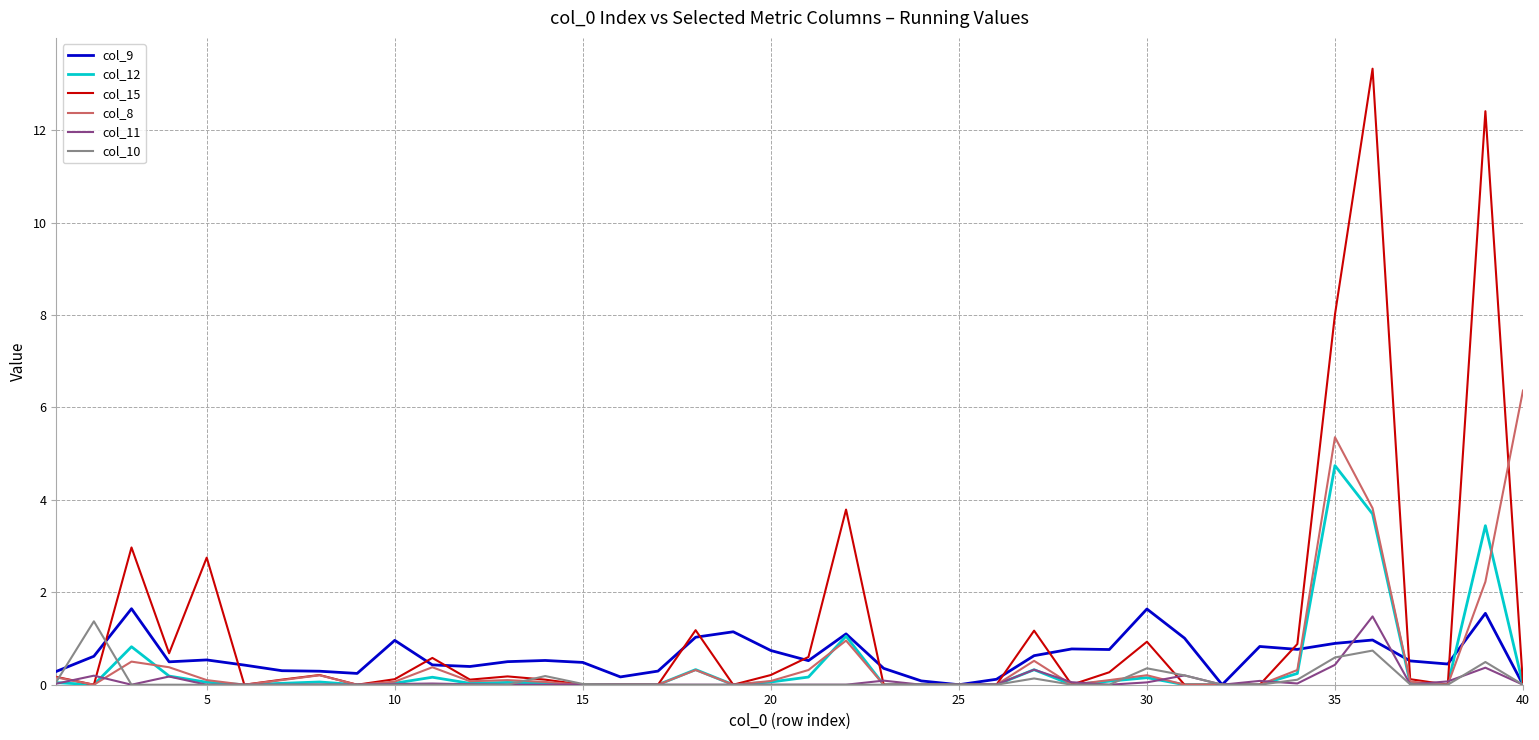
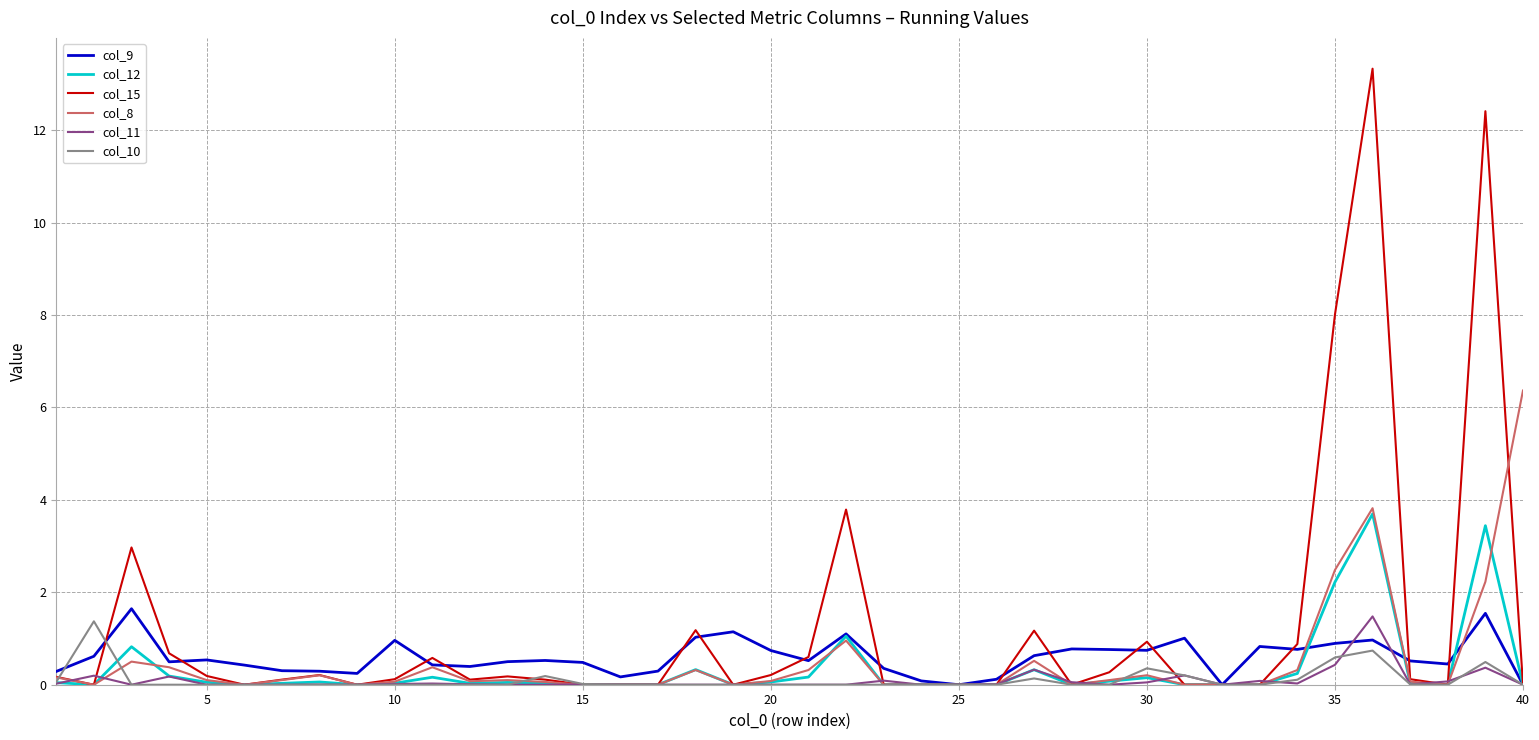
  {
    "col_9": {
      "5": 0.5,
      "10": 1.0,
      "15": 0.5,
      "20": 0.7,
-     "30": 1.6,
+     "30": 0.7,
      "35": 0.9
    },
    "col_12": {
-     "35": 4.7
+     "35": 2.2
    },
    "col_15": {
-     "5": 2.8,
+     "5": 0.2,
      "20": 0.2,
      "30": 0.9,
      "35": 8.0
    },
    "col_8": {
-     "35": 5.4,
+     "35": 2.5,
      "40": 6.4
    },
    "col_11": {
      "30": 0.1,
      "35": 0.4
    },
    "col_10": {
      "30": 0.4,
      "35": 0.6
    }
  }
